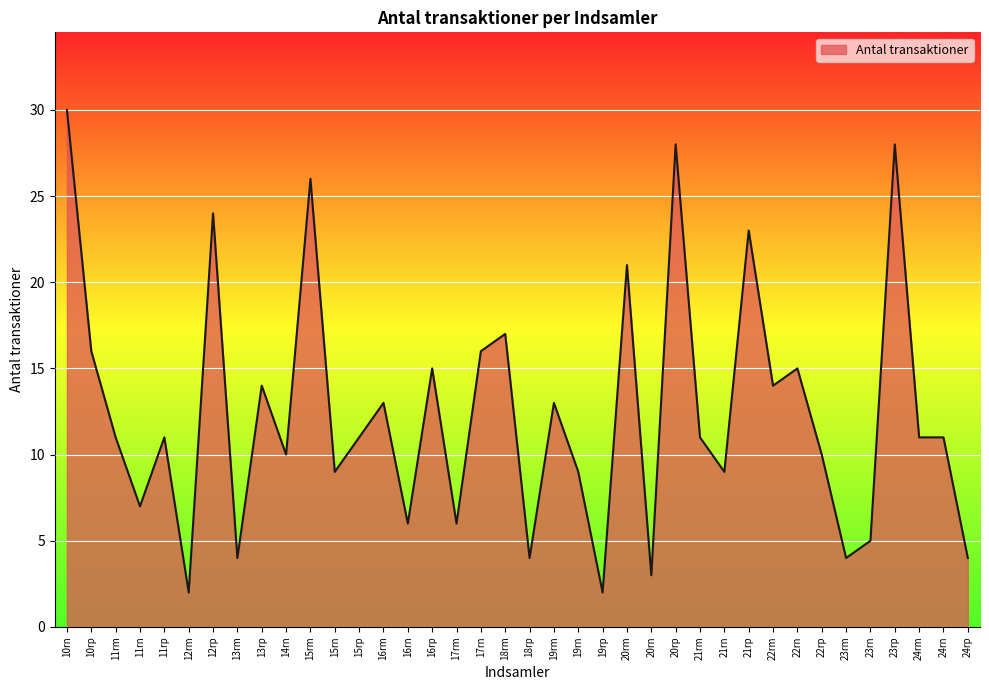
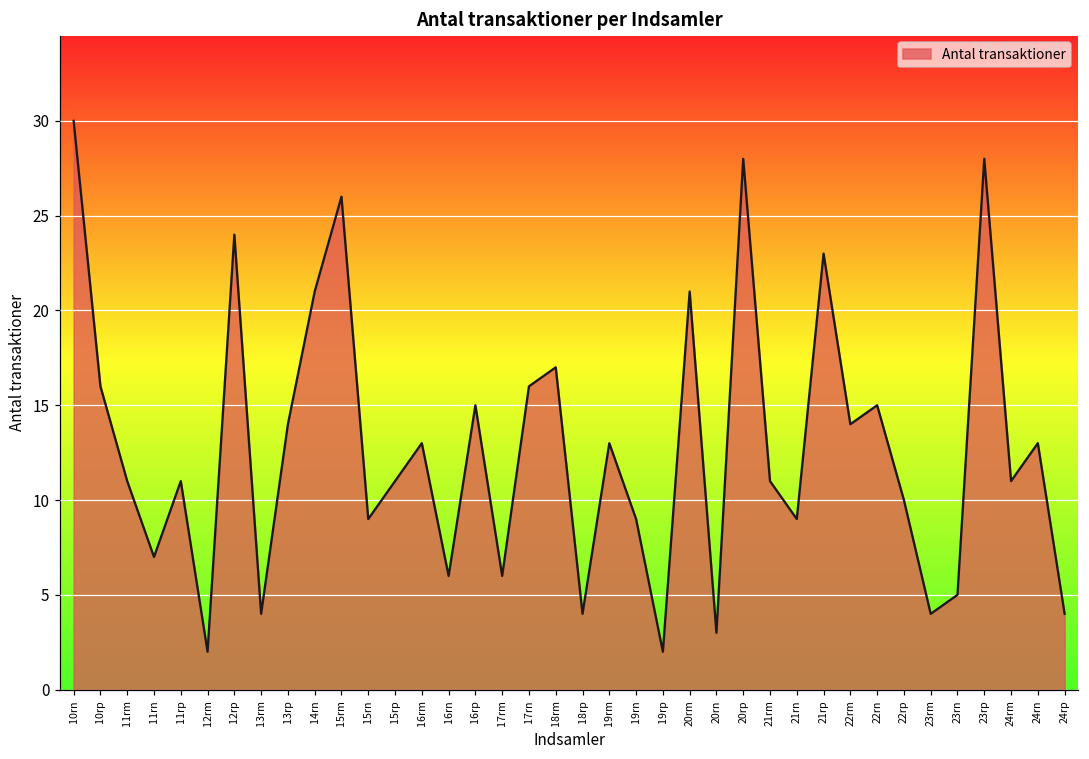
  {
    "10rn": 30,
    "10rp": 16,
    "11rm": 11,
    "11rn": 7,
    "11rp": 11,
    "12rm": 2,
    "12rp": 24,
    "13rm": 4,
    "13rp": 14,
-   "14rn": 10,
+   "14rn": 21,
    "15rm": 26,
    "15rn": 9,
    "15rp": 11,
    "16rm": 13,
    "16rn": 6,
    "16rp": 15,
    "17rm": 6,
    "17rn": 16,
    "18rm": 17,
    "18rp": 4,
    "19rm": 13,
    "19rn": 9,
    "19rp": 2,
    "20rm": 21,
    "20rn": 3,
    "20rp": 28,
    "21rm": 11,
    "21rn": 9,
    "21rp": 23,
    "22rm": 14,
    "22rn": 15,
    "22rp": 10,
    "23rm": 4,
    "23rn": 5,
    "23rp": 28,
    "24rm": 11,
-   "24rn": 11,
+   "24rn": 13,
    "24rp": 4
  }
